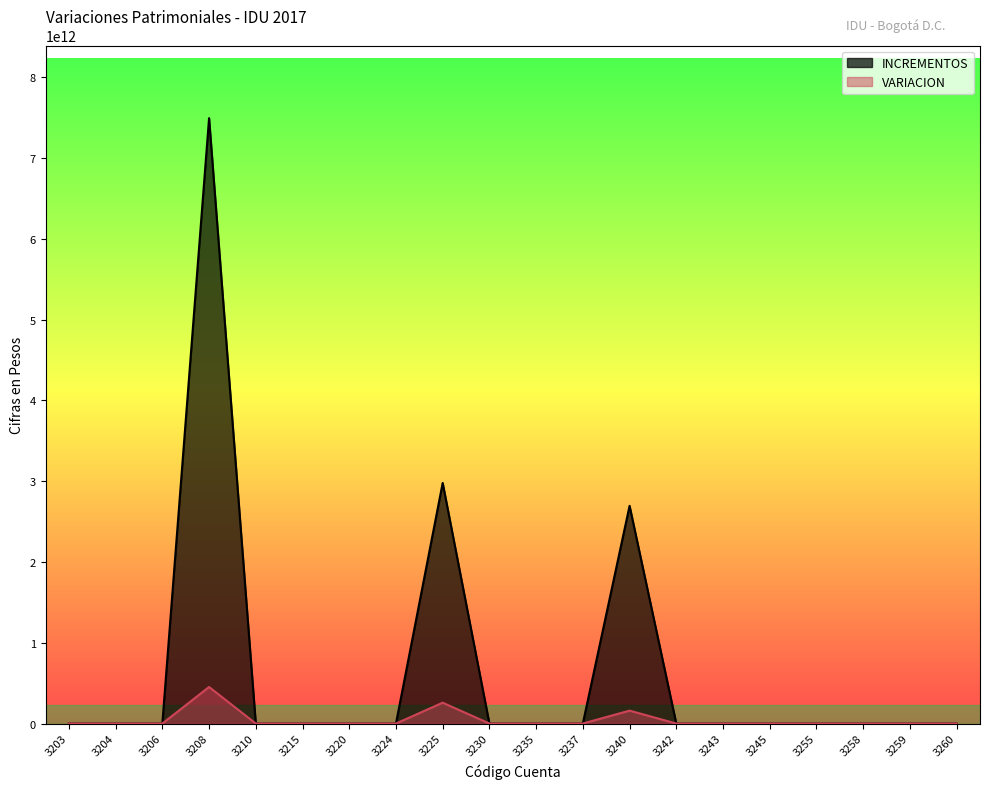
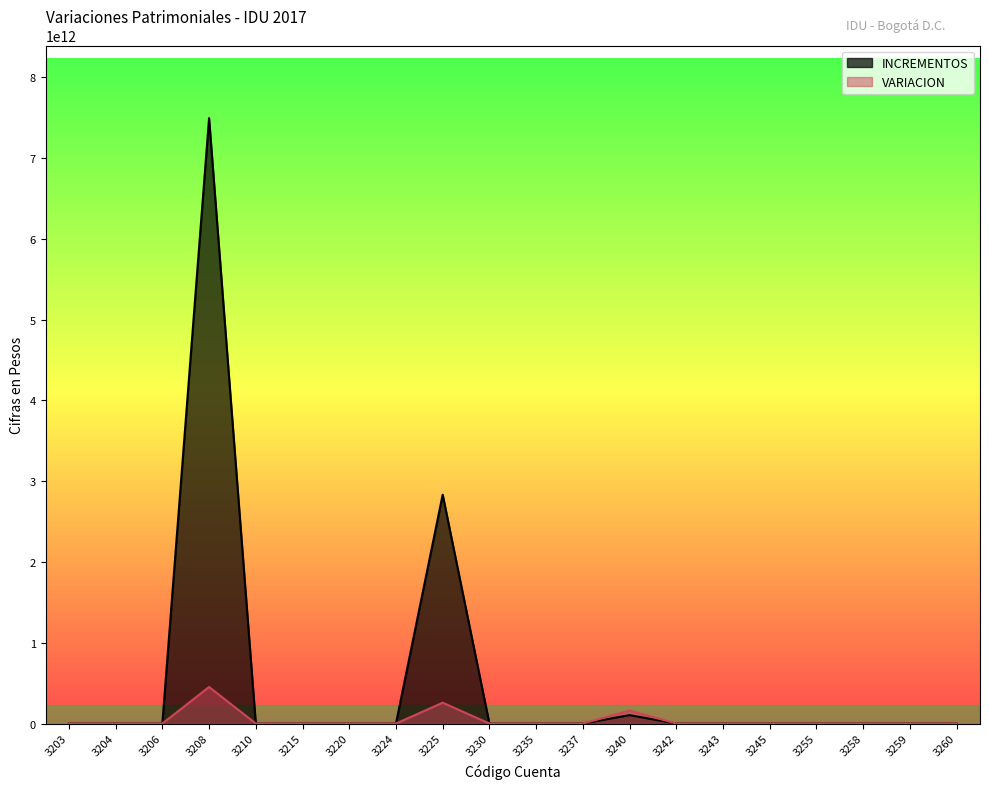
  {
    "INCREMENTOS": {
      "3208": 7500000000000,
-     "3225": 3000000000000,
-     "3240": 2700000000000
+     "3225": 2800000000000,
+     "3240": 100000000000
    },
    "VARIACION": {
      "3208": 500000000000,
      "3225": 300000000000,
      "3240": 200000000000
    }
  }
